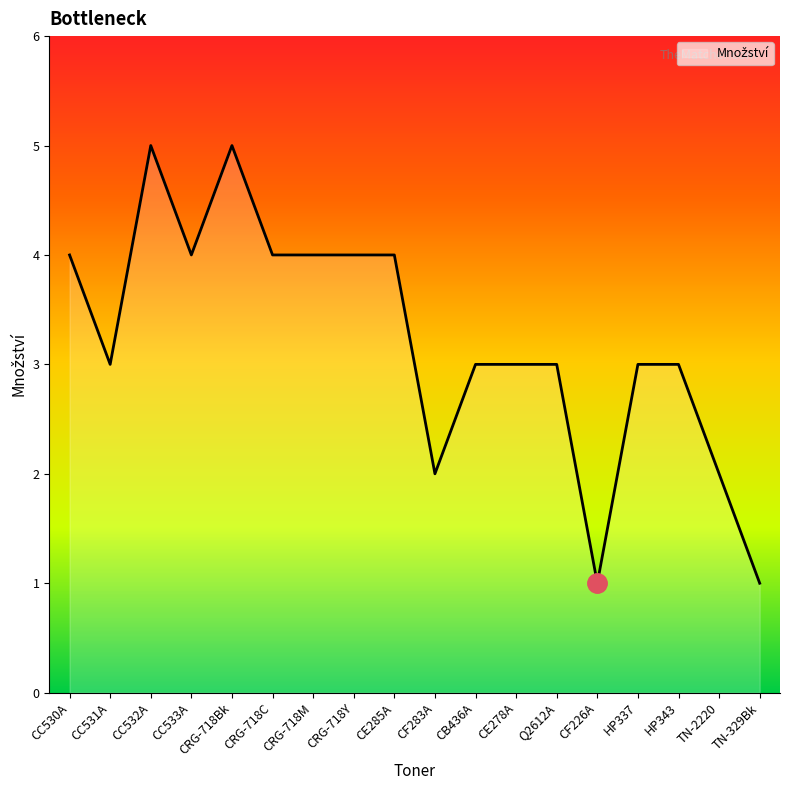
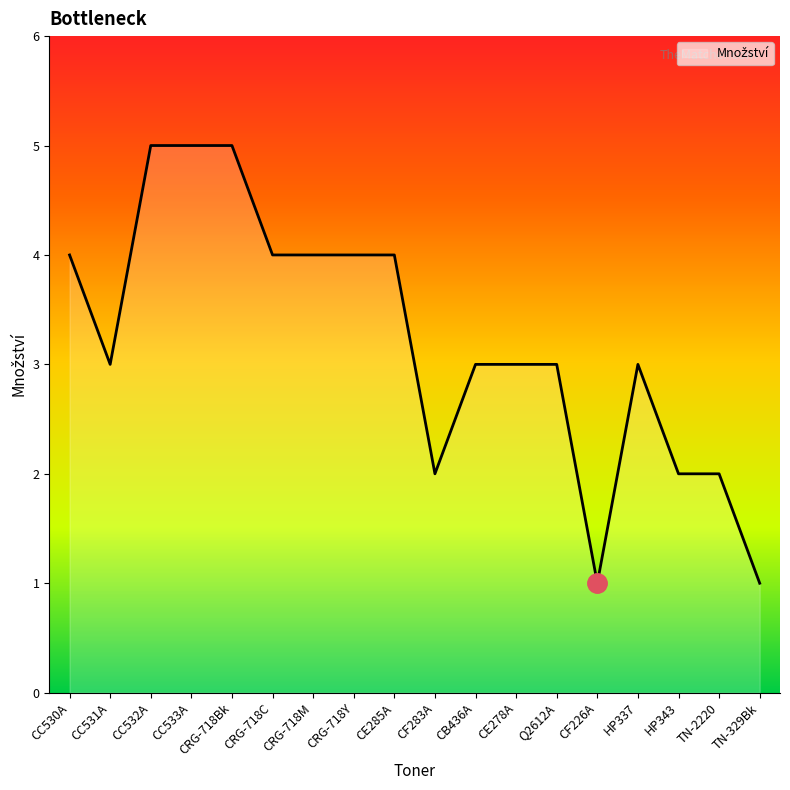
  {
    "Množství": {
      "CC530A": 4,
      "CC531A": 3,
      "CC532A": 5,
-     "CC533A": 4,
+     "CC533A": 5,
      "CRG-718Bk": 5,
      "CRG-718C": 4,
      "CRG-718M": 4,
      "CRG-718Y": 4,
      "CE285A": 4,
      "CF283A": 2,
      "CB436A": 3,
      "CE278A": 3,
      "Q2612A": 3,
      "HP337": 3,
-     "HP343": 3,
+     "HP343": 2,
      "TN-2220": 2,
      "TN-329Bk": 1
    }
  }
